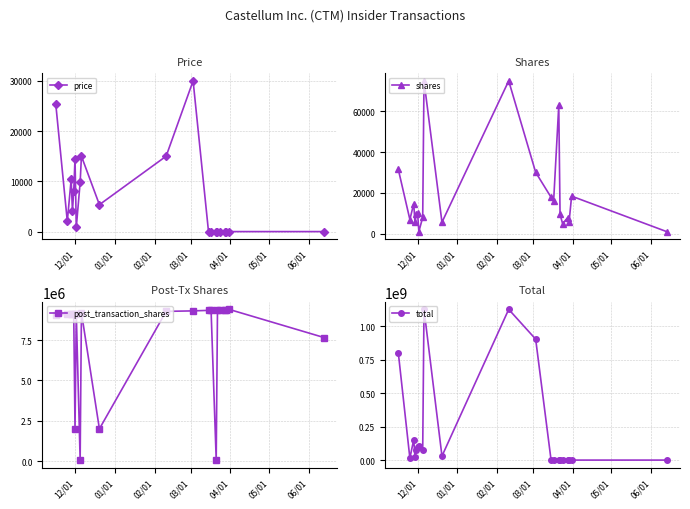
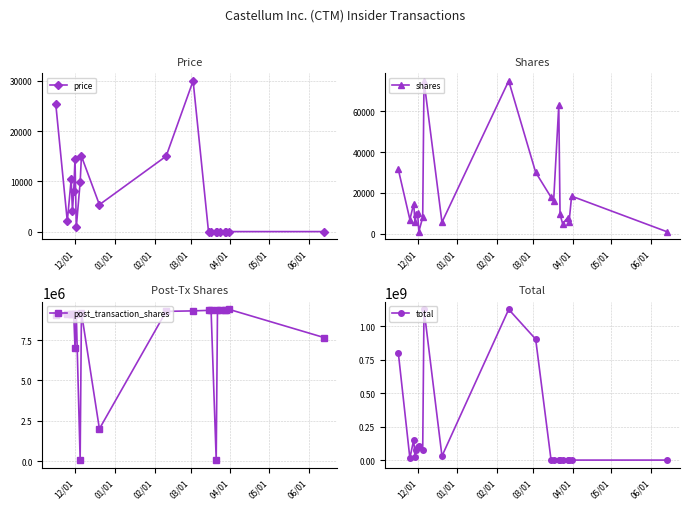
  {
    "Price": {
      "12/01": 15000
    },
    "Shares": {
      "12/01": 10000
    },
    "Post-Tx Shares": {
-     "12/01": 2000000
+     "12/01": 7000000
    },
    "Total": {
      "12/01": 100000000
    }
  }
